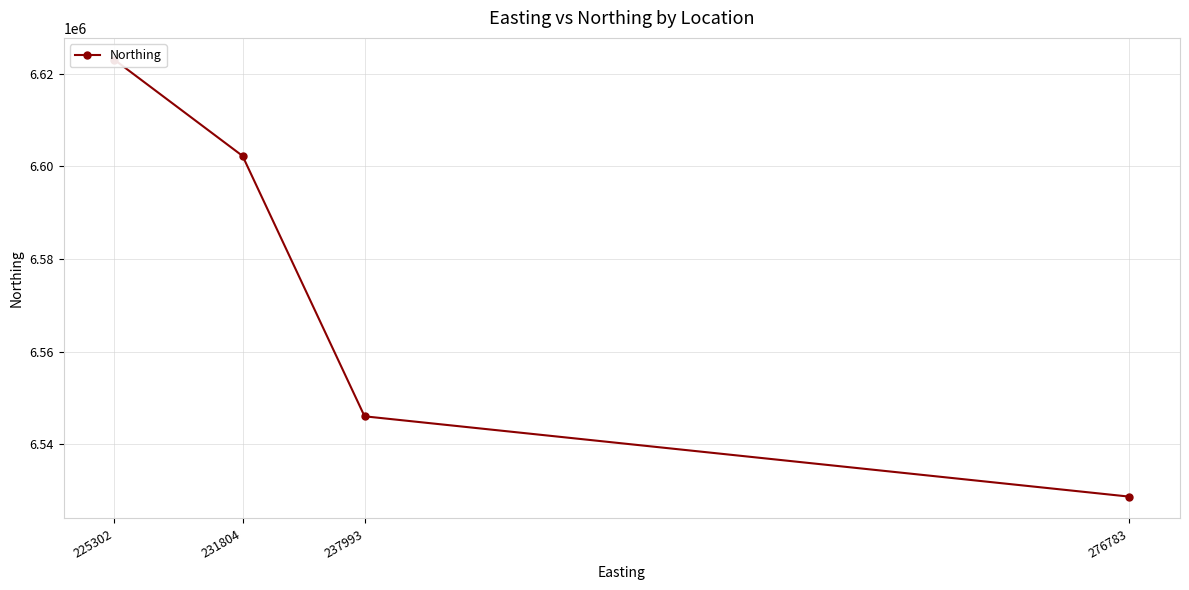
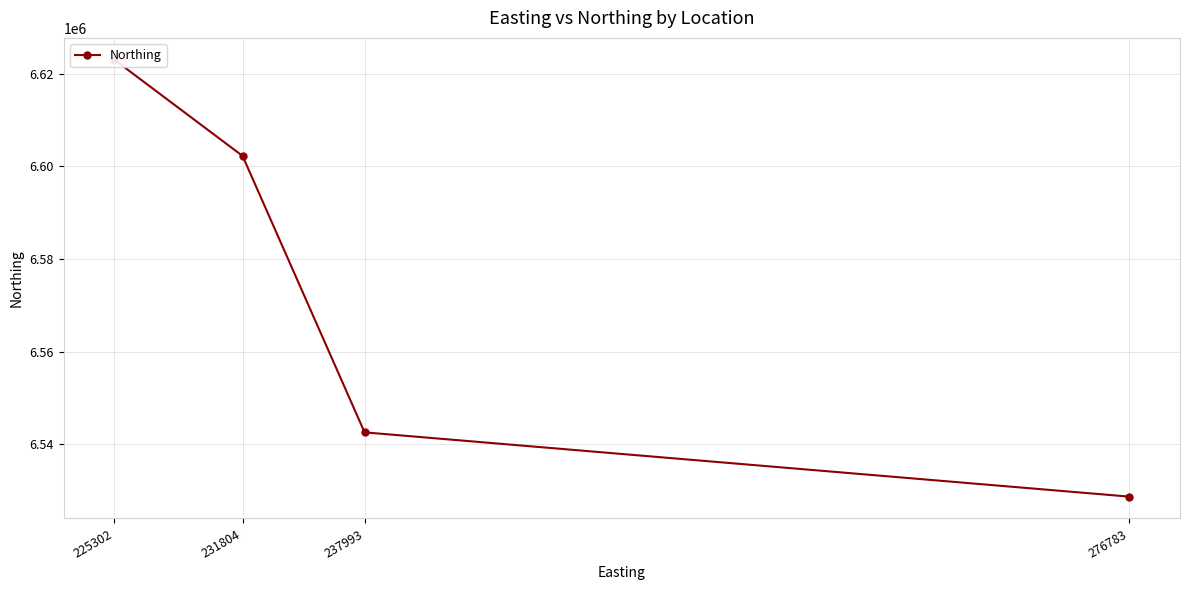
  {
    "231804": 6602000,
-   "237993": 6546000,
+   "237993": 6543000,
    "276783": 6529000
  }
